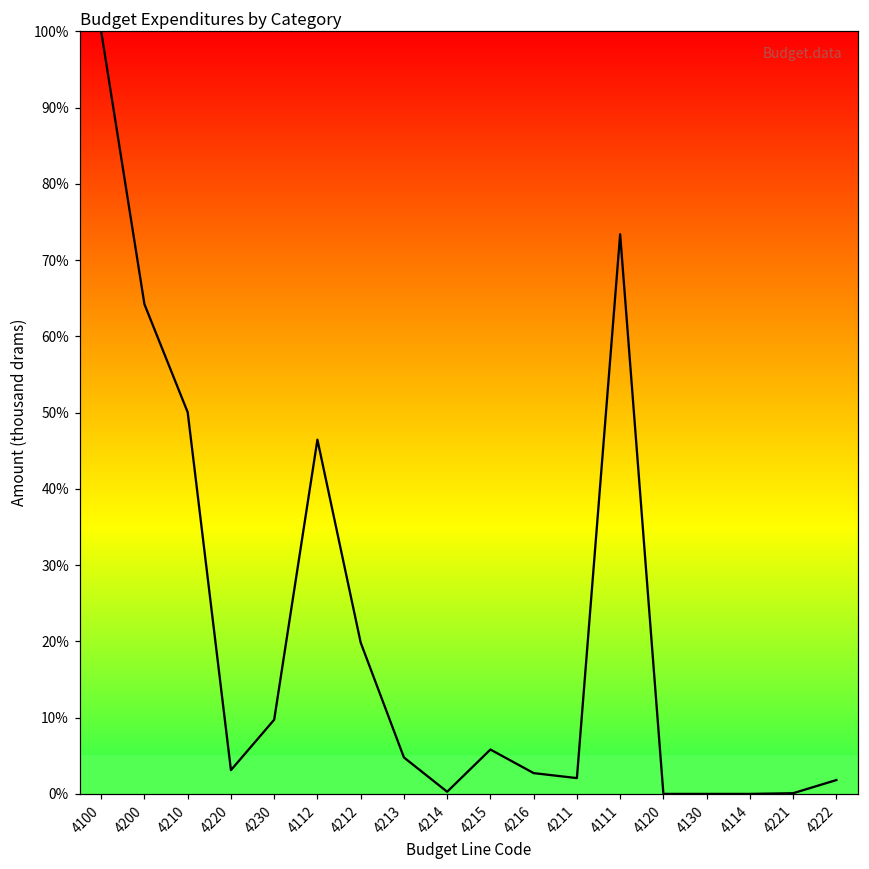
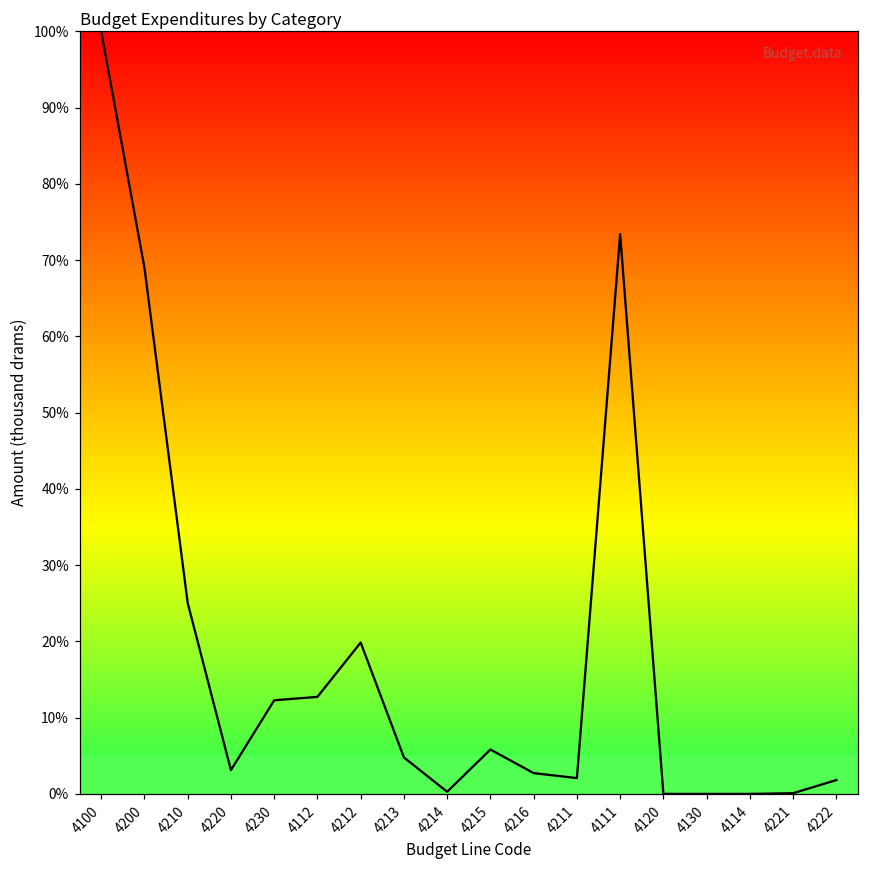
  {
    "4100": "100%",
-   "4200": "64%",
-   "4210": "50%",
-   "4230": "10%",
-   "4112": "46%",
+   "4200": "69%",
+   "4210": "25%",
+   "4230": "12%",
+   "4112": "13%",
    "4212": "20%",
    "4215": "6%",
    "4111": "73%"
  }
